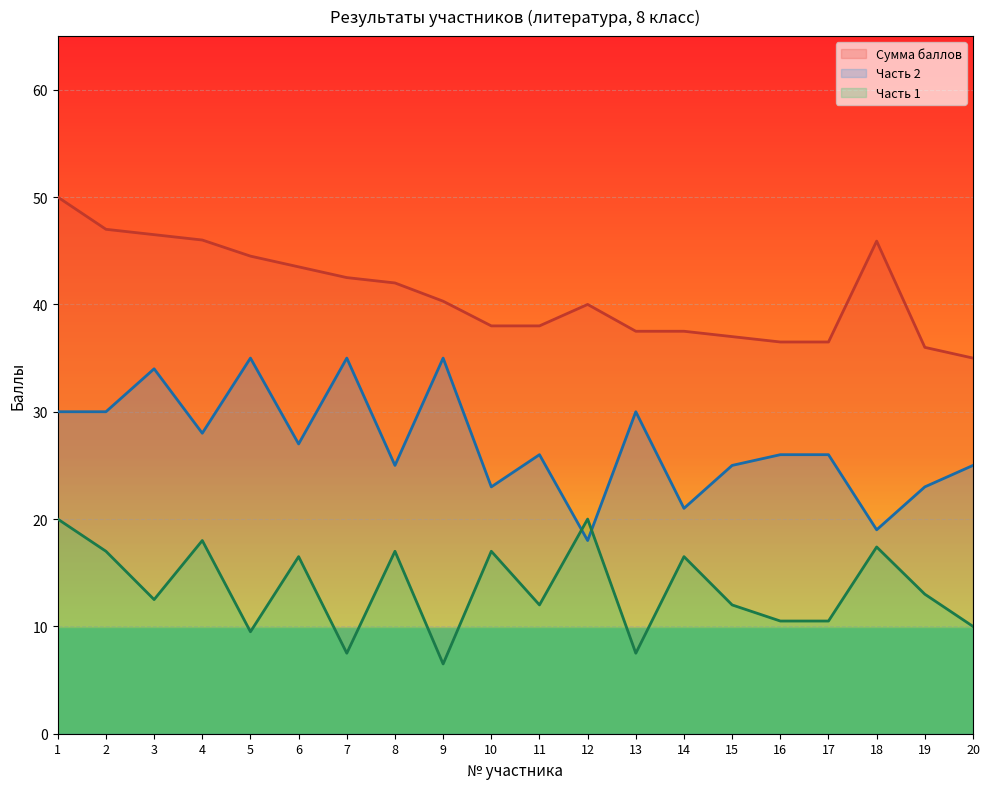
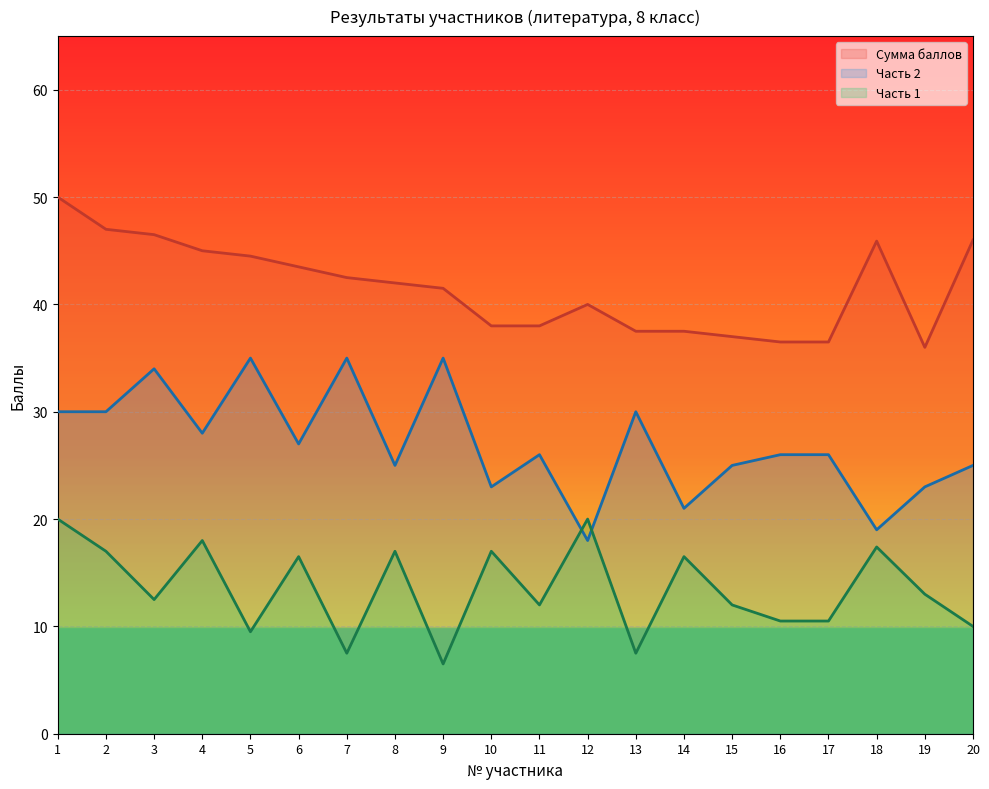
  {
    "Сумма баллов": {
      "1": 50.0,
      "2": 47.0,
      "3": 46.5,
-     "4": 46,
+     "4": 45,
      "5": 44.5,
      "6": 43.5,
      "7": 42.5,
      "8": 42.0,
-     "9": 40.3,
+     "9": 41.5,
      "10": 38.0,
      "11": 38.0,
      "12": 40.0,
      "13": 37.5,
      "14": 37.5,
      "15": 37.0,
      "16": 36.5,
      "17": 36.5,
      "18": 45.9,
      "19": 36.0,
-     "20": 35
+     "20": 46
    }
  }
